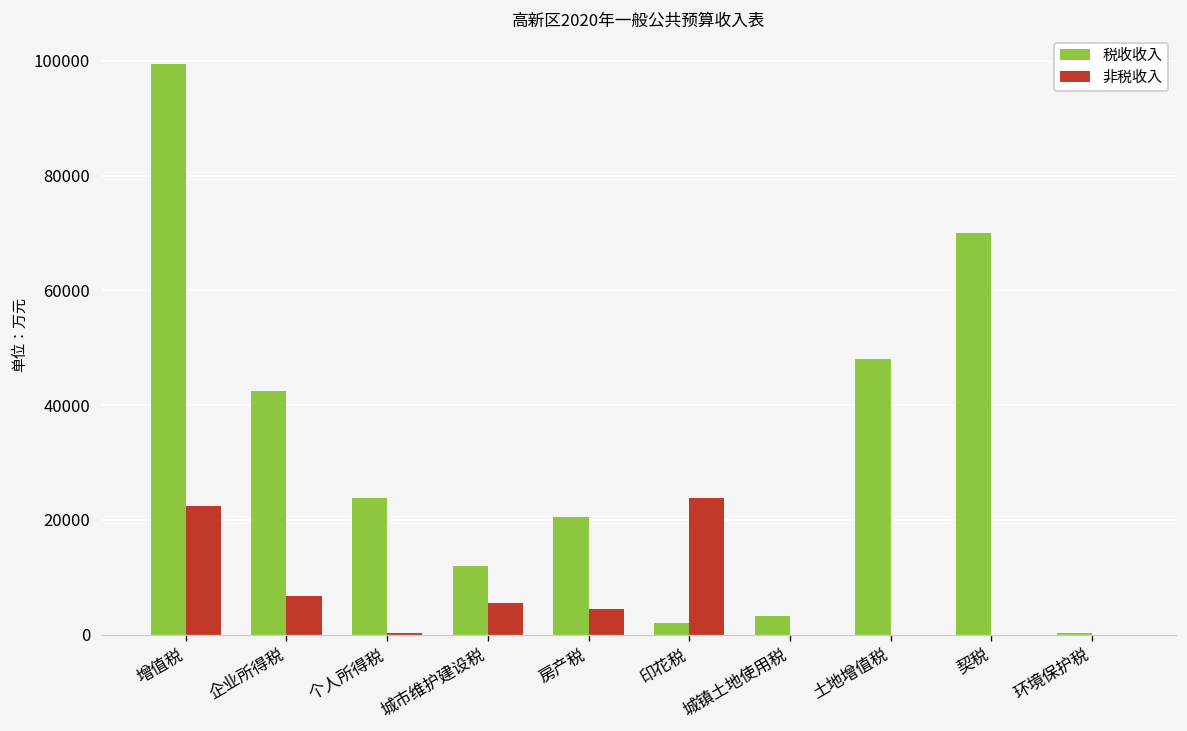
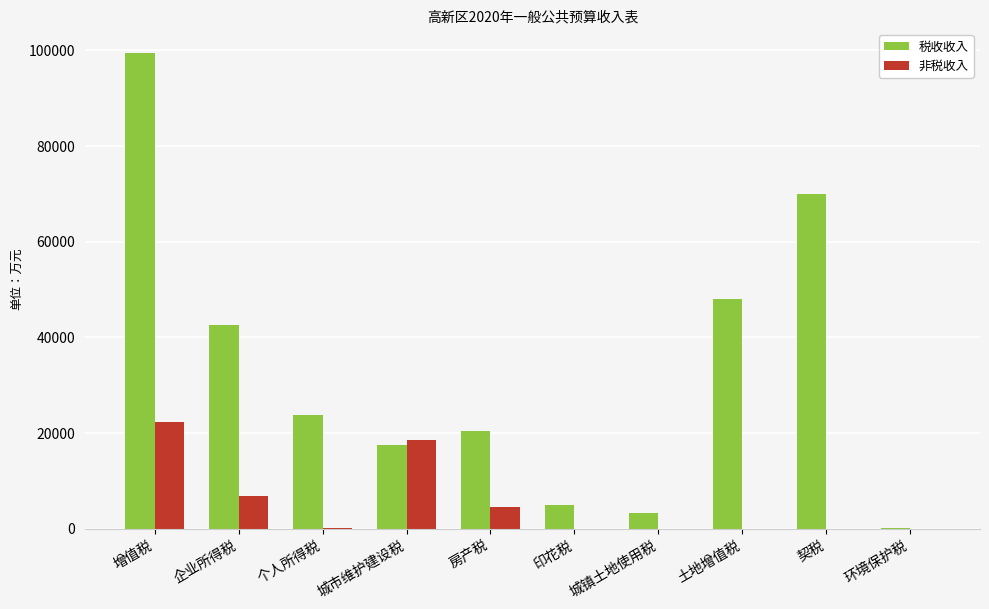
  {
    "税收收入": {
      "增值税": 100000,
      "企业所得税": 43000,
      "个人所得税": 24000,
-     "城市维护建设税": 12000,
+     "城市维护建设税": 18000,
      "房产税": 21000,
-     "印花税": 2000,
+     "印花税": 5000,
      "城镇土地使用税": 3000,
      "土地增值税": 48000,
      "契税": 70000
    },
    "非税收入": {
      "增值税": 22000,
      "企业所得税": 7000,
-     "城市维护建设税": 5000,
+     "城市维护建设税": 19000,
      "房产税": 5000,
-     "印花税": 24000,
+     "印花税": 0,
      "城镇土地使用税": 0,
      "土地增值税": 0,
      "契税": 0,
      "环境保护税": 0
    }
  }
